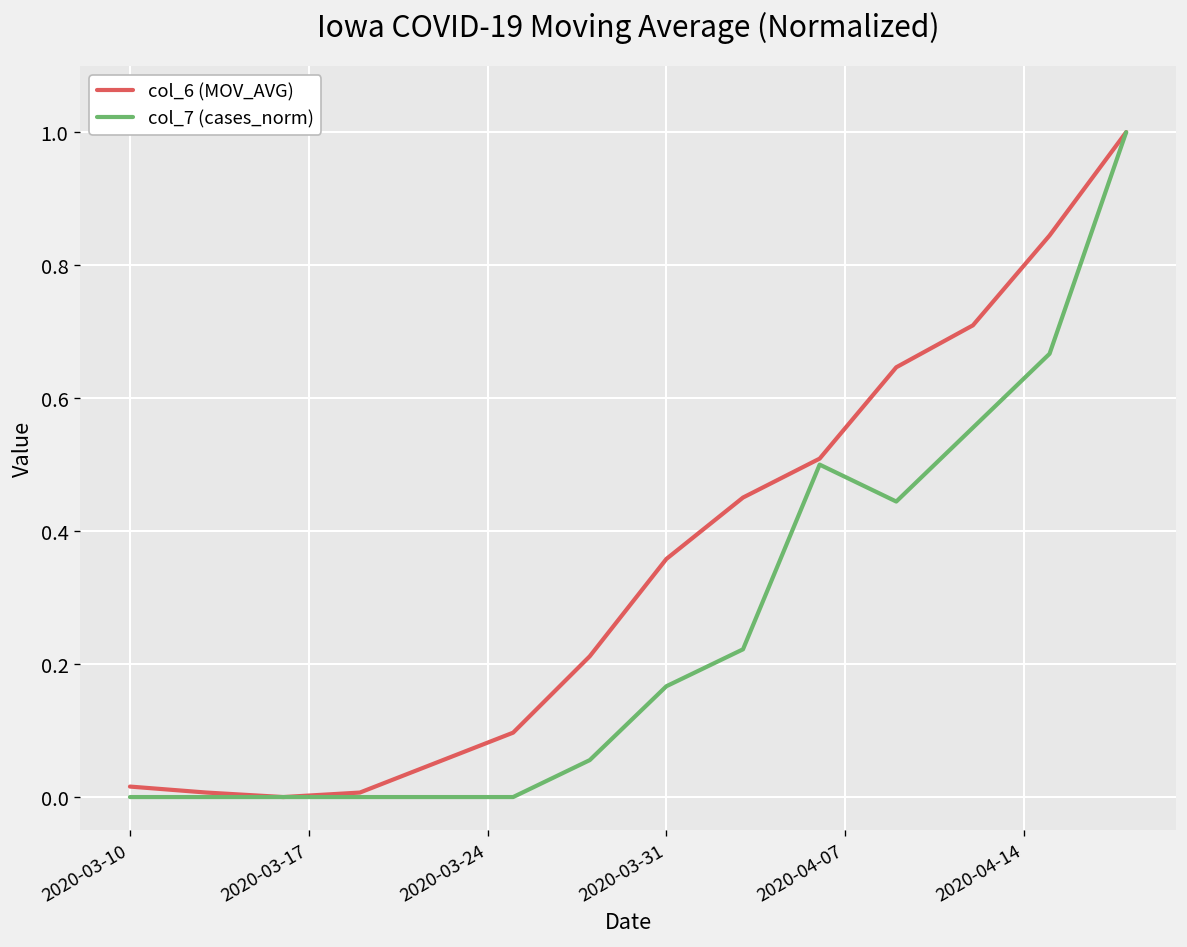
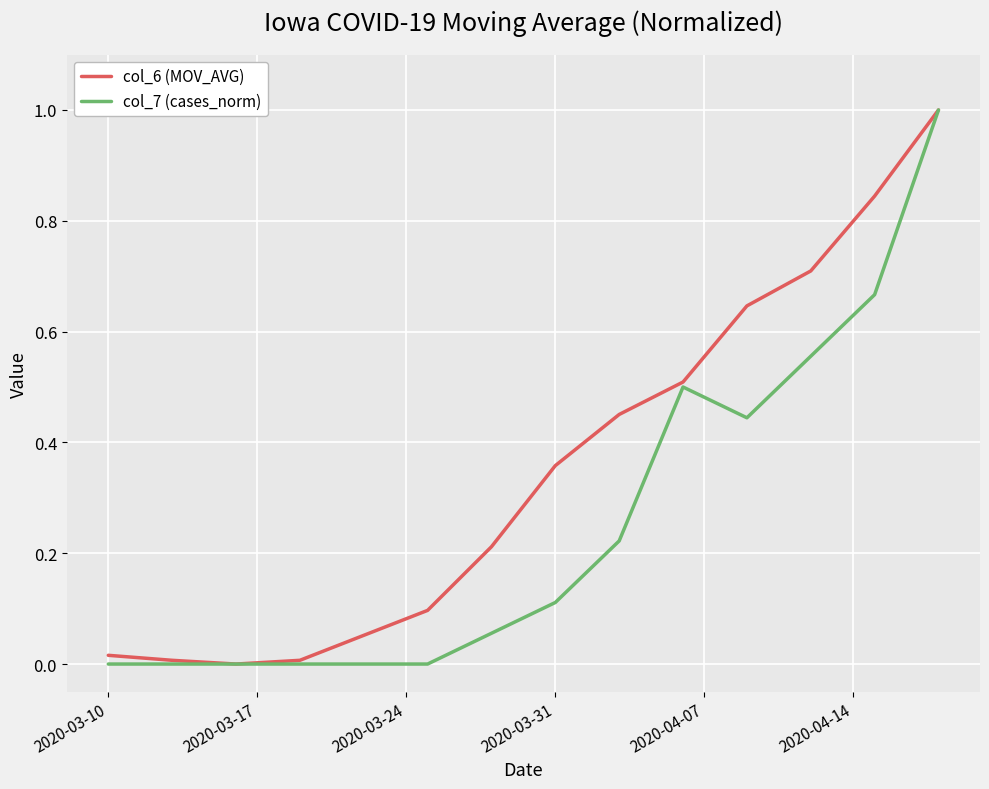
  {
    "col_6 (MOV_AVG)": {
      "2020-03-10": 0.02,
      "2020-03-31": 0.36
    },
    "col_7 (cases_norm)": {
      "2020-03-10": 0.00,
-     "2020-03-31": 0.17
+     "2020-03-31": 0.11
    }
  }
